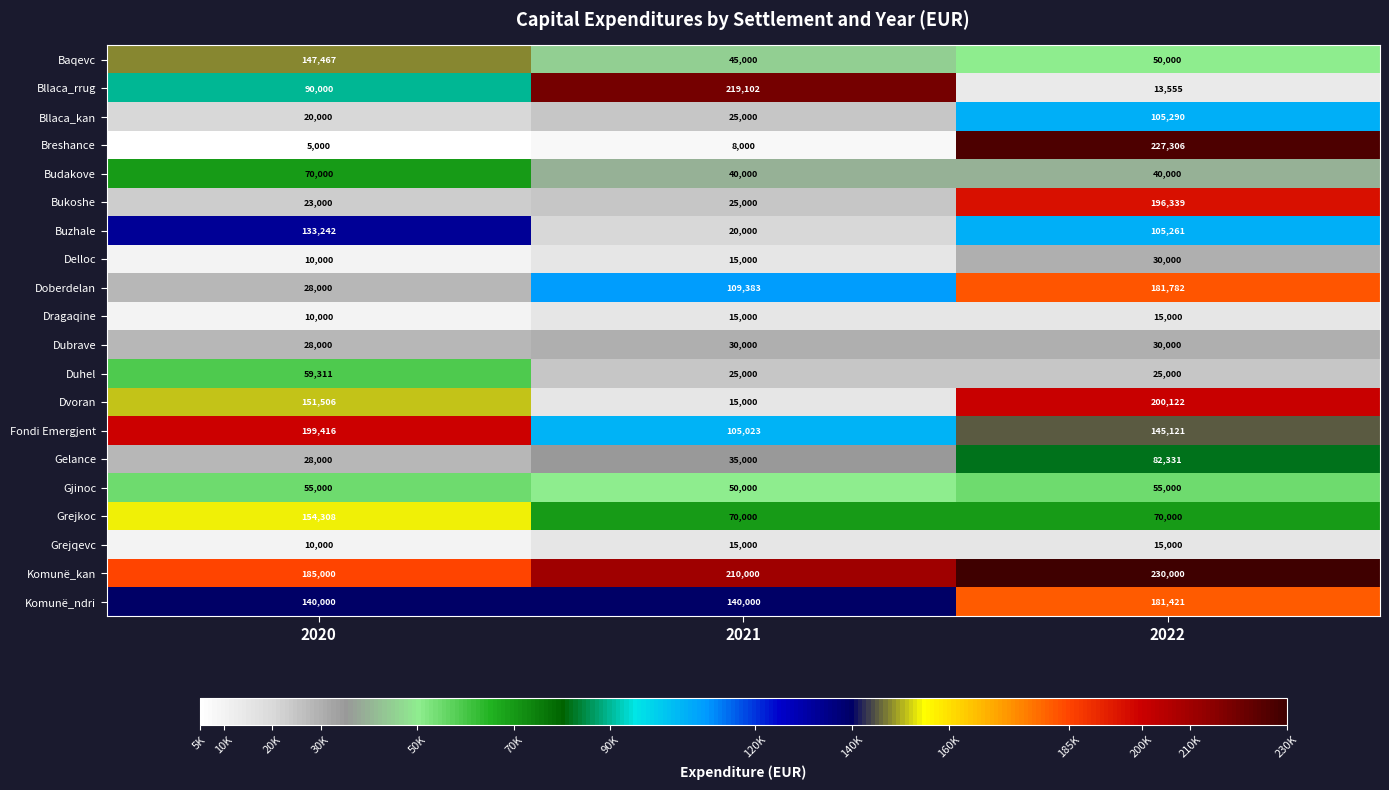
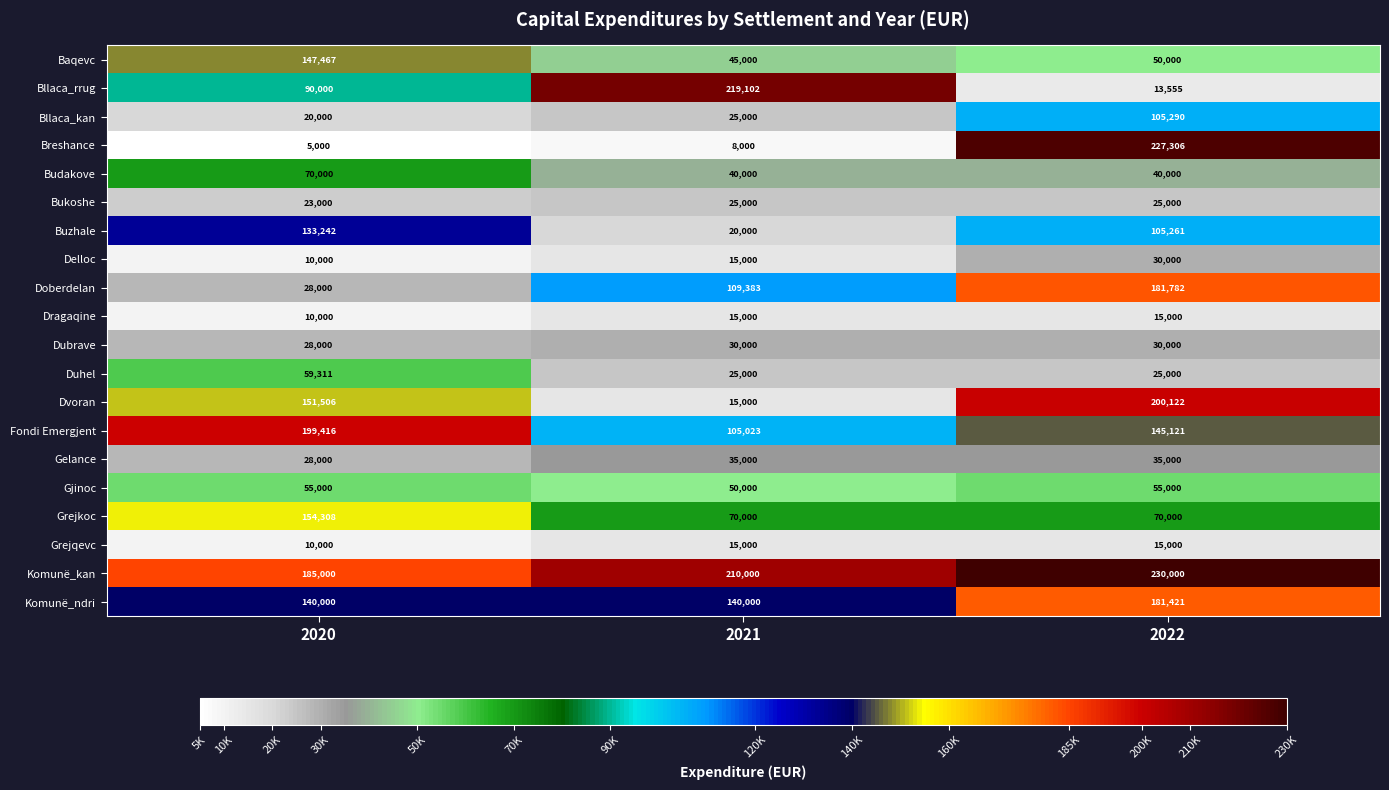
  {
    "Baqevc": {
      "2020": "147,467",
      "2021": "45,000",
      "2022": "50,000"
    },
    "Bllaca_rrug": {
      "2020": "90,000",
      "2021": "219,102",
      "2022": "13,555"
    },
    "Bllaca_kan": {
      "2020": "20,000",
      "2021": "25,000",
      "2022": "105,290"
    },
    "Breshance": {
      "2020": "5,000",
      "2021": "8,000",
      "2022": "227,306"
    },
    "Budakove": {
      "2020": "70,000",
      "2021": "40,000",
      "2022": "40,000"
    },
    "Bukoshe": {
      "2020": "23,000",
      "2021": "25,000",
-     "2022": "196,339"
+     "2022": "25,000"
    },
    "Buzhale": {
      "2020": "133,242",
      "2021": "20,000",
      "2022": "105,261"
    },
    "Delloc": {
      "2020": "10,000",
      "2021": "15,000",
      "2022": "30,000"
    },
    "Doberdelan": {
      "2020": "28,000",
      "2021": "109,383",
      "2022": "181,782"
    },
    "Dragaqine": {
      "2020": "10,000",
      "2021": "15,000",
      "2022": "15,000"
    },
    "Dubrave": {
      "2020": "28,000",
      "2021": "30,000",
      "2022": "30,000"
    },
    "Duhel": {
      "2020": "59,311",
      "2021": "25,000",
      "2022": "25,000"
    },
    "Dvoran": {
      "2020": "151,506",
      "2021": "15,000",
      "2022": "200,122"
    },
    "Fondi Emergjent": {
      "2020": "199,416",
      "2021": "105,023",
      "2022": "145,121"
    },
    "Gelance": {
      "2020": "28,000",
      "2021": "35,000",
-     "2022": "82,331"
+     "2022": "35,000"
    },
    "Gjinoc": {
      "2020": "55,000",
      "2021": "50,000",
      "2022": "55,000"
    },
    "Grejkoc": {
      "2020": "154,308",
      "2021": "70,000",
      "2022": "70,000"
    },
    "Grejqevc": {
      "2020": "10,000",
      "2021": "15,000",
      "2022": "15,000"
    },
    "Komunë_kan": {
      "2020": "185,000",
      "2021": "210,000",
      "2022": "230,000"
    },
    "Komunë_ndri": {
      "2020": "140,000",
      "2021": "140,000",
      "2022": "181,421"
    }
  }
